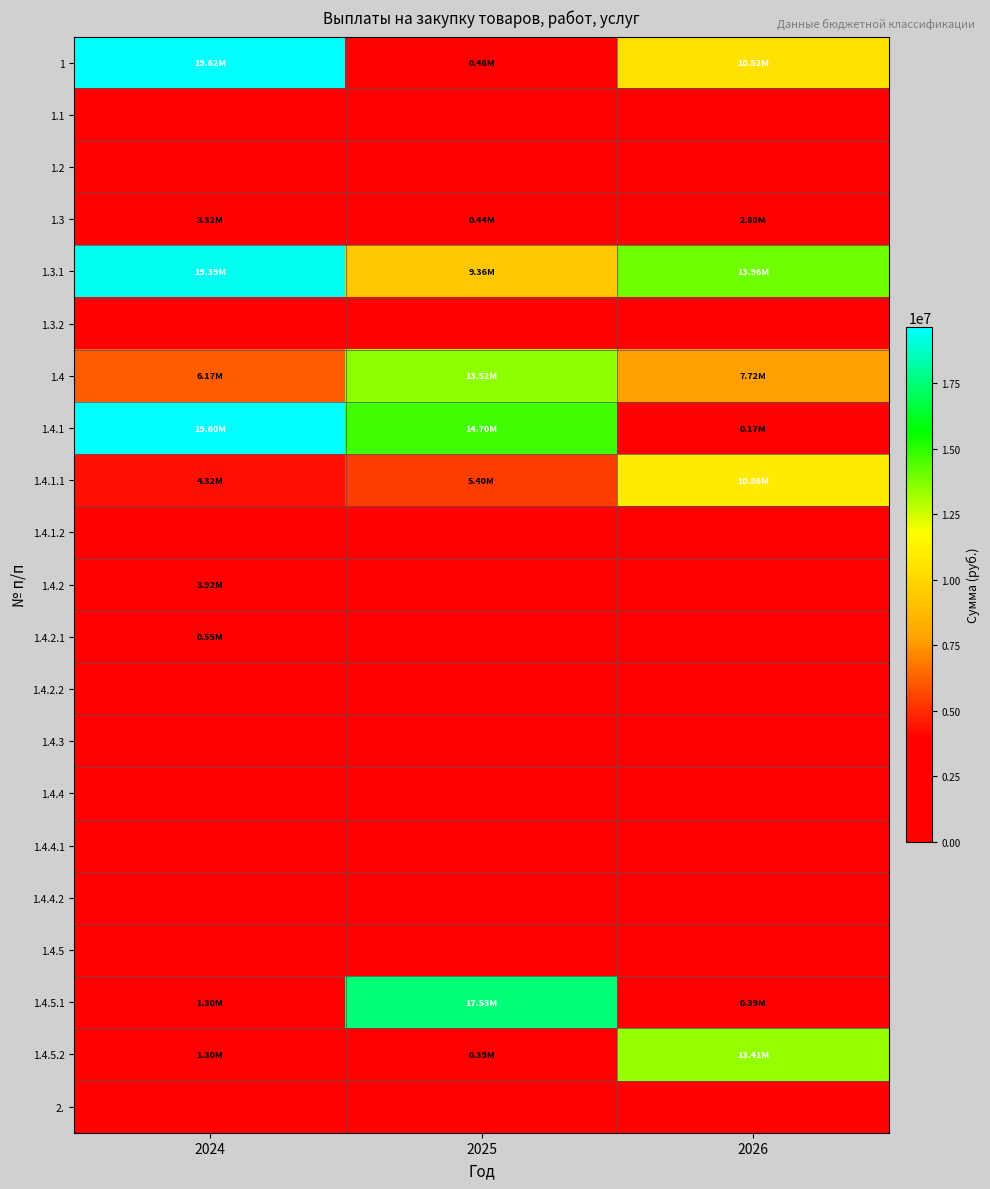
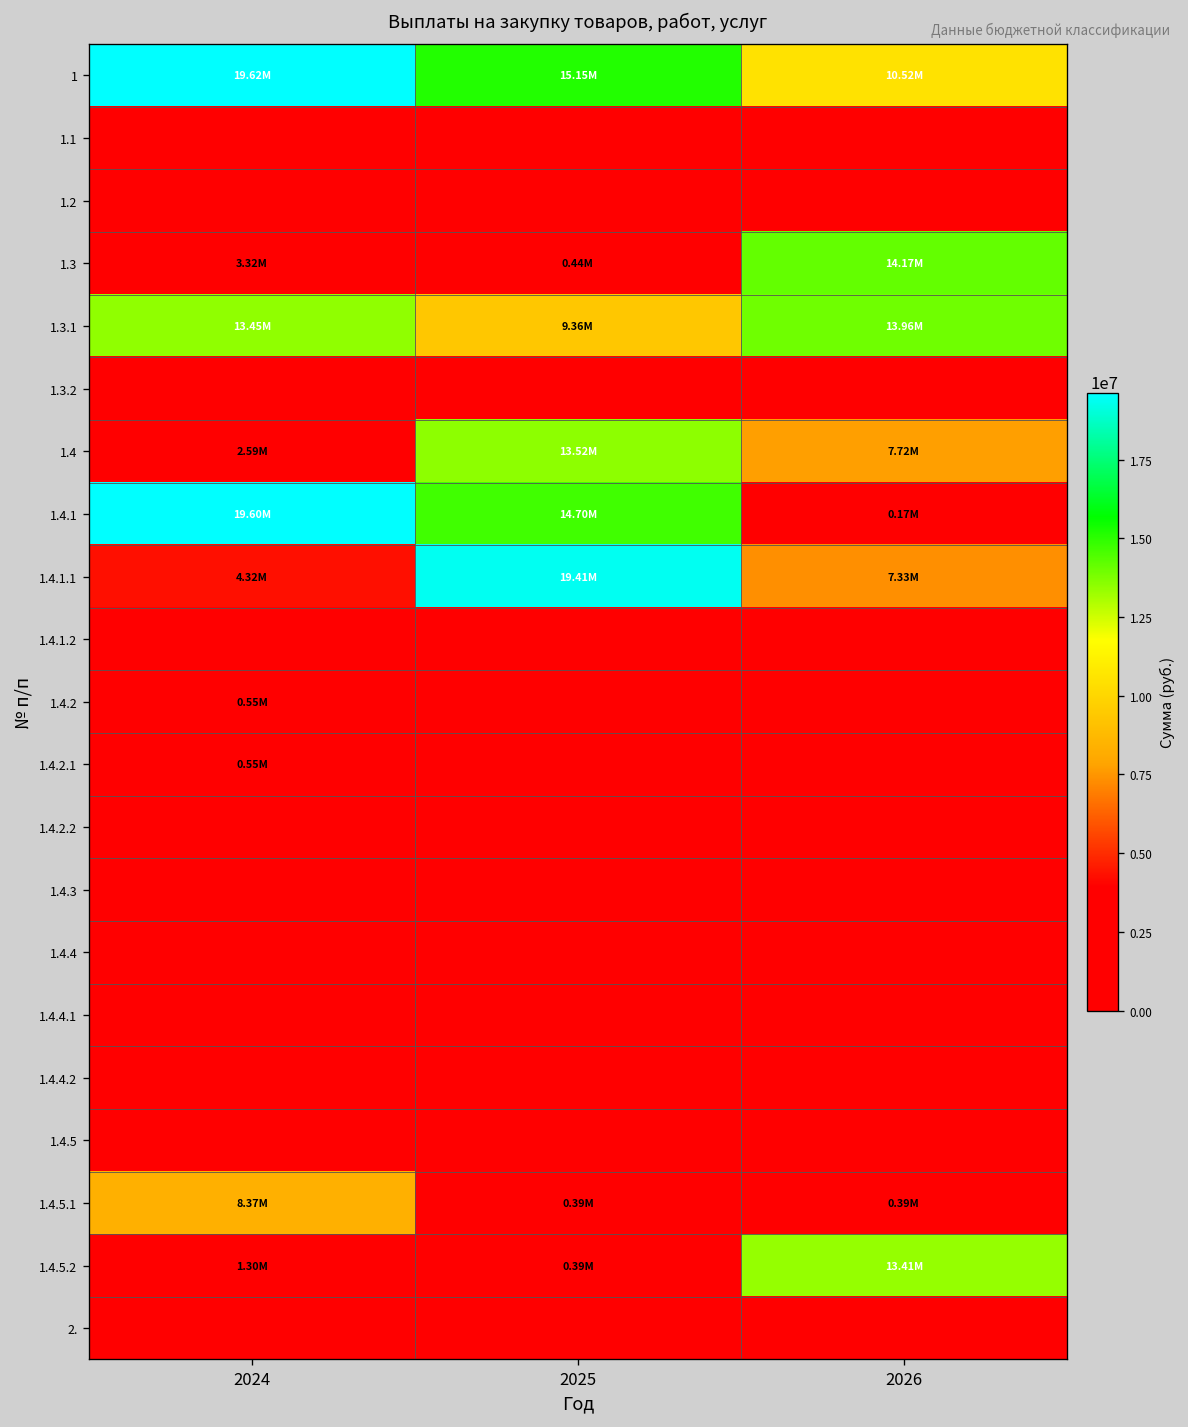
  {
    "1": {
      "2024": "19.62M",
-     "2025": "0.46M",
+     "2025": "15.15M",
      "2026": "10.52M"
    },
    "1.3": {
      "2024": "3.32M",
      "2025": "0.44M",
-     "2026": "2.80M"
+     "2026": "14.17M"
    },
    "1.3.1": {
-     "2024": "19.39M",
+     "2024": "13.45M",
      "2025": "9.36M",
      "2026": "13.96M"
    },
    "1.4": {
-     "2024": "6.17M",
+     "2024": "2.59M",
      "2025": "13.52M",
      "2026": "7.72M"
    },
    "1.4.1": {
      "2024": "19.60M",
      "2025": "14.70M",
      "2026": "0.17M"
    },
    "1.4.1.1": {
      "2024": "4.32M",
-     "2025": "5.40M",
-     "2026": "10.86M"
+     "2025": "19.41M",
+     "2026": "7.33M"
    },
    "1.4.2": {
-     "2024": "3.92M"
+     "2024": "0.55M"
    },
    "1.4.2.1": {
      "2024": "0.55M"
    },
    "1.4.5.1": {
-     "2024": "1.30M",
-     "2025": "17.53M",
+     "2024": "8.37M",
+     "2025": "0.39M",
      "2026": "0.39M"
    },
    "1.4.5.2": {
      "2024": "1.30M",
      "2025": "0.39M",
      "2026": "13.41M"
    }
  }
